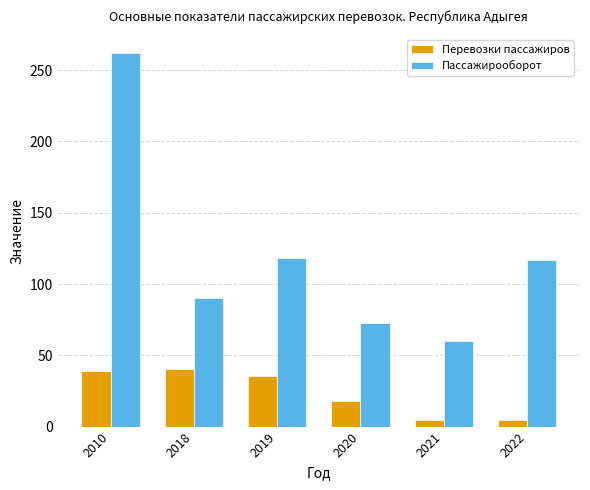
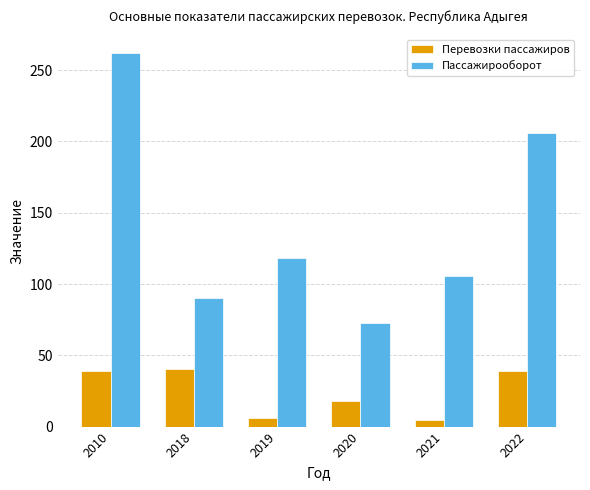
  {
    "Перевозки пассажиров": {
      "2010": 39,
      "2018": 40,
-     "2019": 36,
+     "2019": 6,
      "2020": 18,
      "2021": 4,
-     "2022": 4
+     "2022": 39
    },
    "Пассажирооборот": {
      "2010": 262,
      "2018": 90,
      "2019": 118,
      "2020": 73,
-     "2021": 60,
-     "2022": 117
+     "2021": 106,
+     "2022": 206
    }
  }
